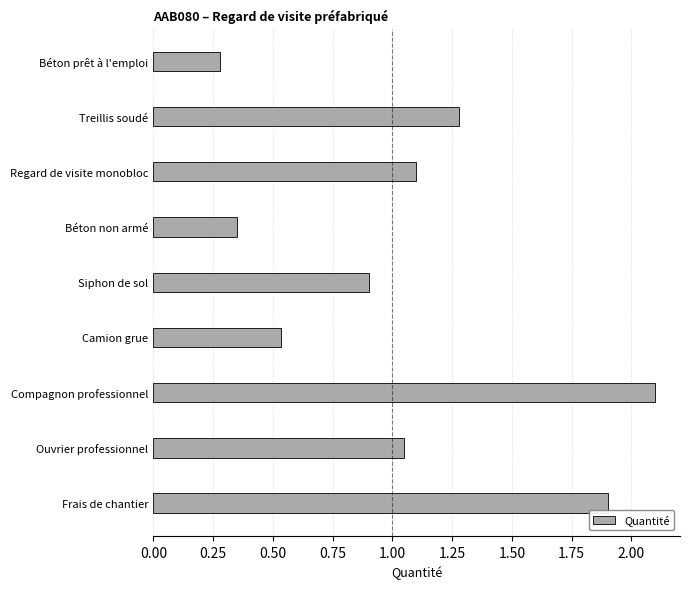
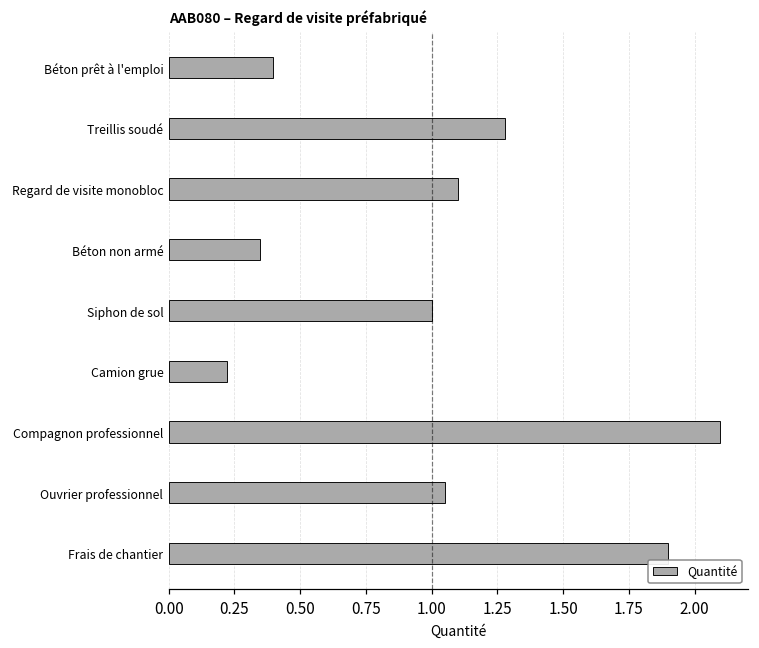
  {
-   "Béton prêt à l'emploi": 0.28,
+   "Béton prêt à l'emploi": 0.40,
    "Treillis soudé": 1.28,
    "Regard de visite monobloc": 1.10,
    "Béton non armé": 0.35,
-   "Siphon de sol": 0.9,
-   "Camion grue": 0.53,
+   "Siphon de sol": 1.0,
+   "Camion grue": 0.22,
    "Compagnon professionnel": 2.10,
    "Ouvrier professionnel": 1.05,
    "Frais de chantier": 1.90
  }
